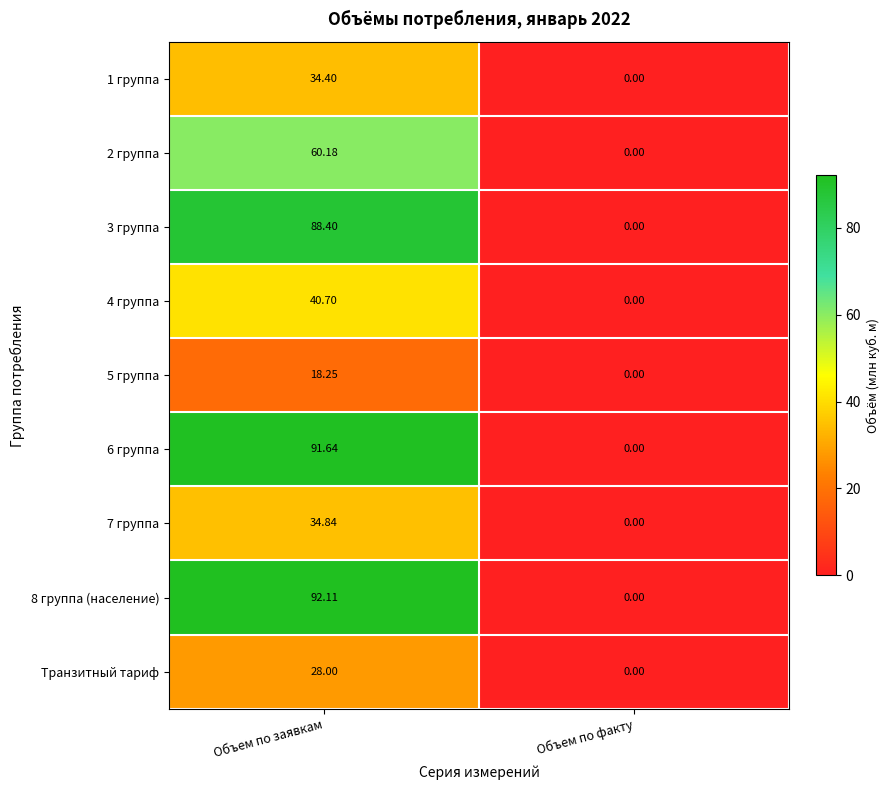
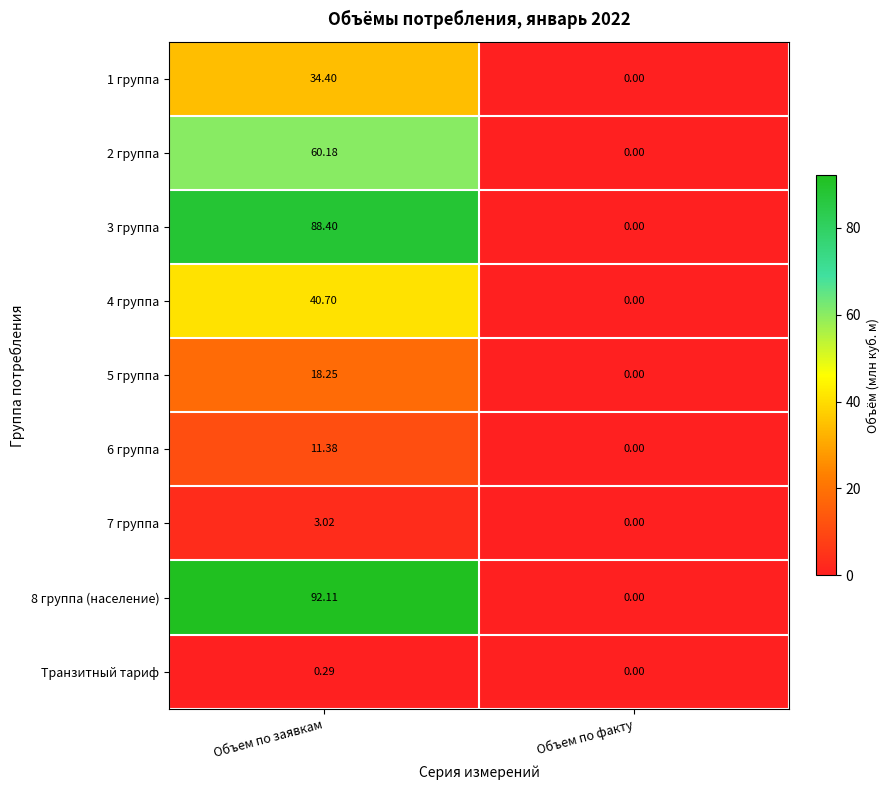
  {
    "1 группа": {
      "Объем по заявкам": 34.40,
      "Объем по факту": 0.00
    },
    "2 группа": {
      "Объем по заявкам": 60.18,
      "Объем по факту": 0.00
    },
    "3 группа": {
      "Объем по заявкам": 88.40,
      "Объем по факту": 0.00
    },
    "4 группа": {
      "Объем по заявкам": 40.70,
      "Объем по факту": 0.00
    },
    "5 группа": {
      "Объем по заявкам": 18.25,
      "Объем по факту": 0.00
    },
    "6 группа": {
-     "Объем по заявкам": 91.64,
+     "Объем по заявкам": 11.38,
      "Объем по факту": 0.00
    },
    "7 группа": {
-     "Объем по заявкам": 34.84,
+     "Объем по заявкам": 3.02,
      "Объем по факту": 0.00
    },
    "8 группа (население)": {
      "Объем по заявкам": 92.11,
      "Объем по факту": 0.00
    },
    "Транзитный тариф": {
-     "Объем по заявкам": 28.00,
+     "Объем по заявкам": 0.29,
      "Объем по факту": 0.00
    }
  }
